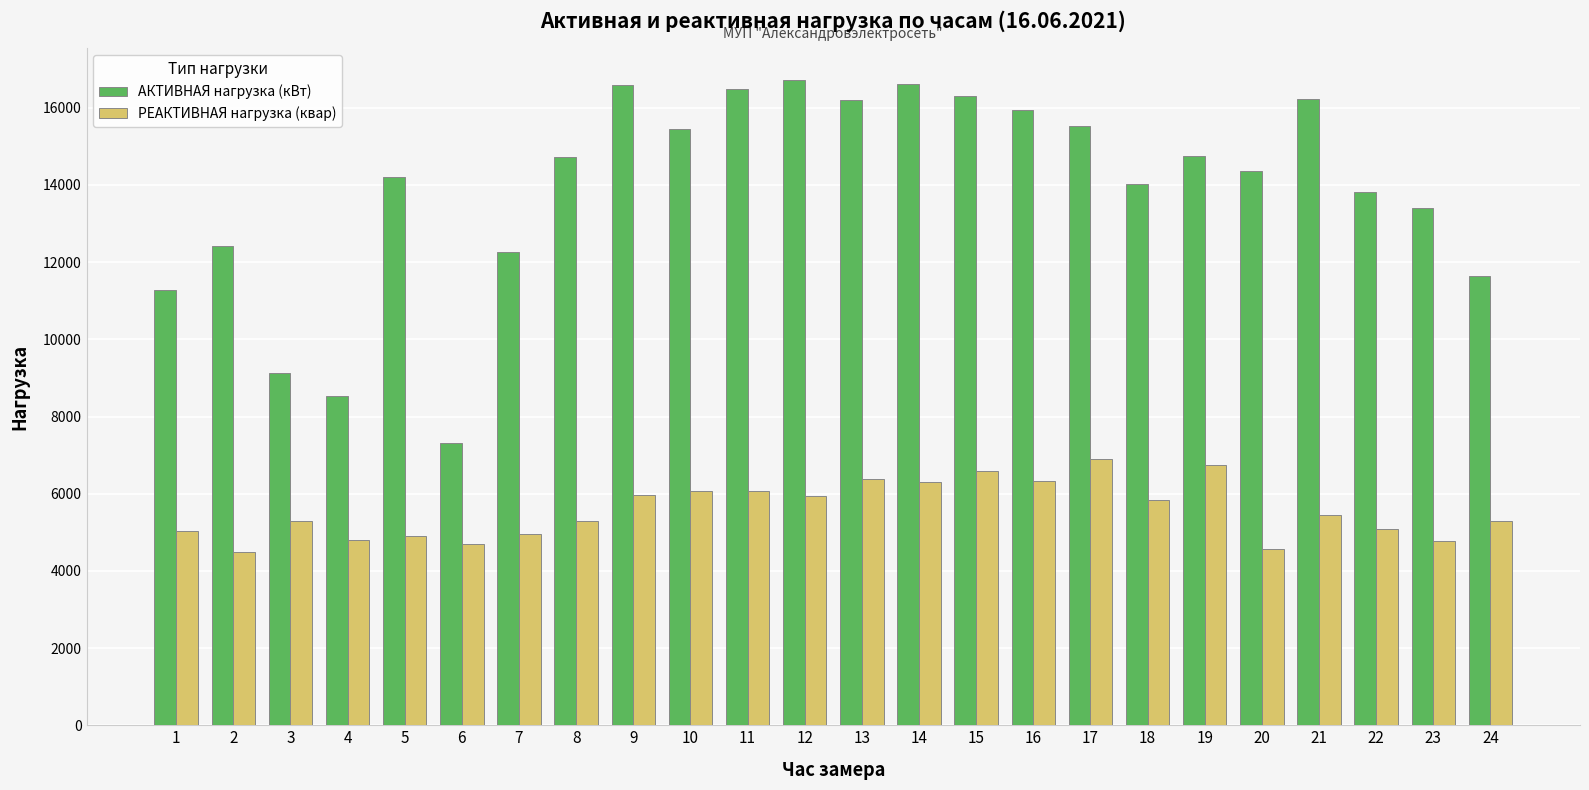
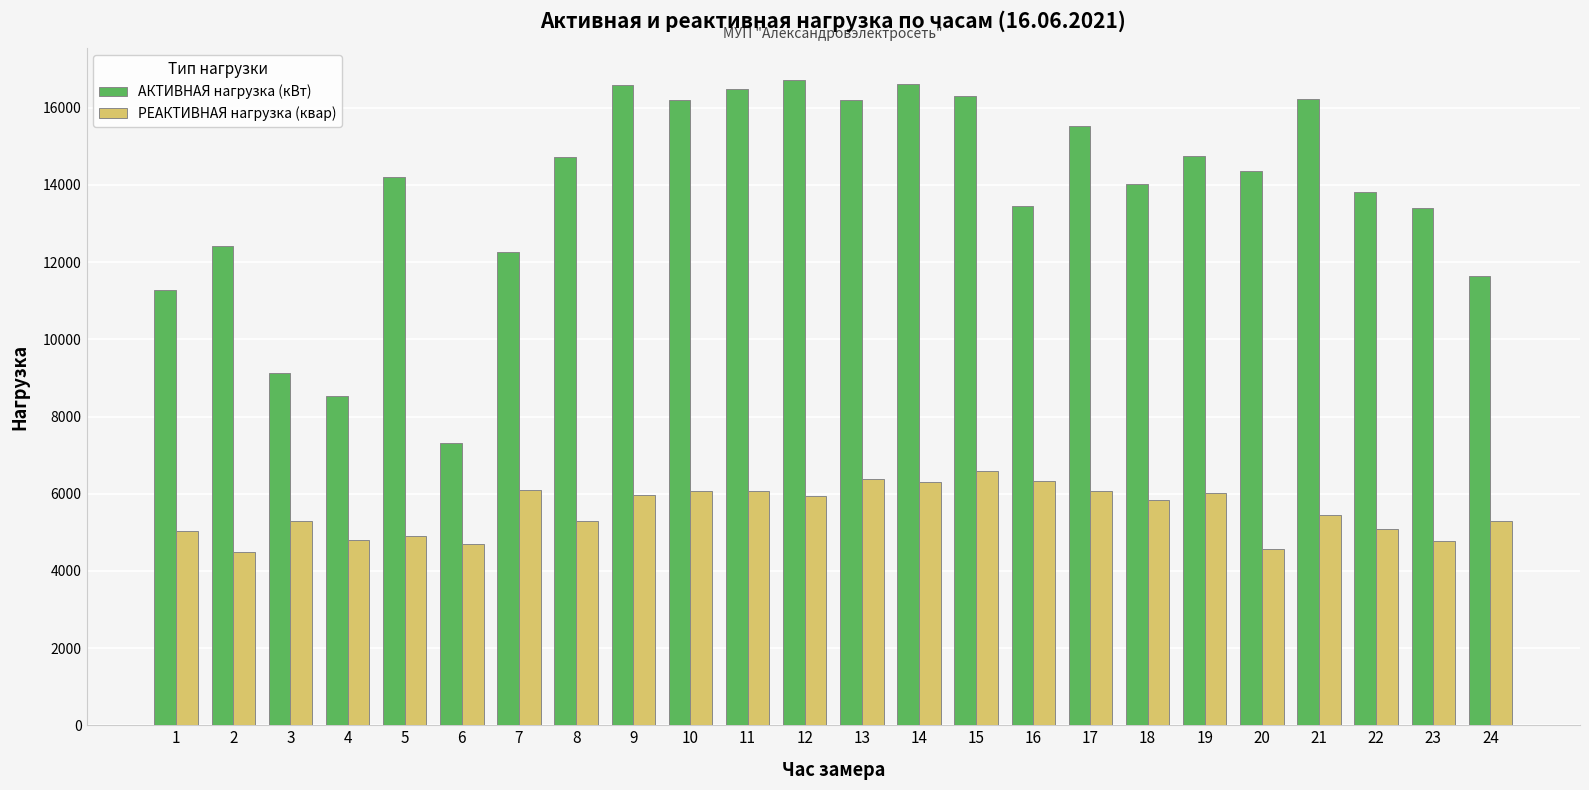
  {
    "АКТИВНАЯ нагрузка (кВт)": {
      "1": 11300,
      "2": 12400,
      "3": 9100,
      "4": 8500,
      "5": 14200,
      "6": 7300,
      "7": 12300,
      "8": 14700,
      "9": 16600,
-     "10": 15500,
+     "10": 16200,
      "11": 16500,
      "12": 16700,
      "13": 16200,
      "14": 16600,
      "15": 16300,
-     "16": 15900,
+     "16": 13400,
      "17": 15500,
      "18": 14000,
      "19": 14800,
      "20": 14400,
      "21": 16200,
      "22": 13800,
      "23": 13400,
      "24": 11600
    },
    "РЕАКТИВНАЯ нагрузка (квар)": {
      "1": 5000,
      "2": 4500,
      "3": 5300,
      "4": 4800,
      "5": 4900,
      "6": 4700,
-     "7": 5000,
+     "7": 6100,
      "8": 5300,
      "9": 6000,
      "10": 6100,
      "11": 6100,
      "12": 5900,
      "13": 6400,
      "14": 6300,
      "15": 6600,
      "16": 6300,
-     "17": 6900,
+     "17": 6100,
      "18": 5800,
-     "19": 6700,
+     "19": 6000,
      "20": 4600,
      "21": 5500,
      "22": 5100,
      "23": 4800,
      "24": 5300
    }
  }
